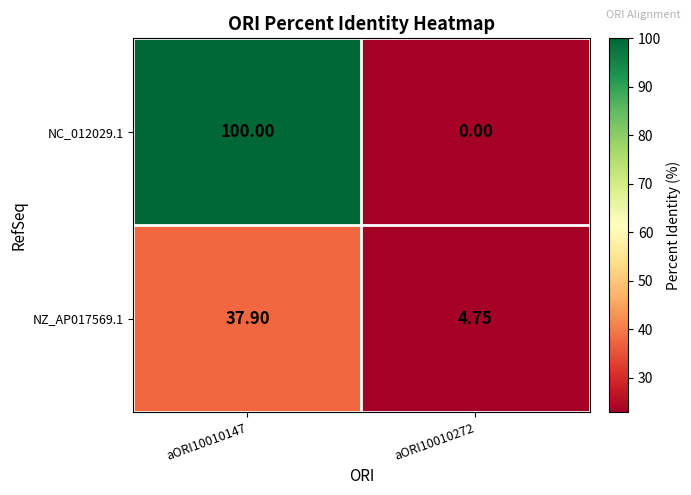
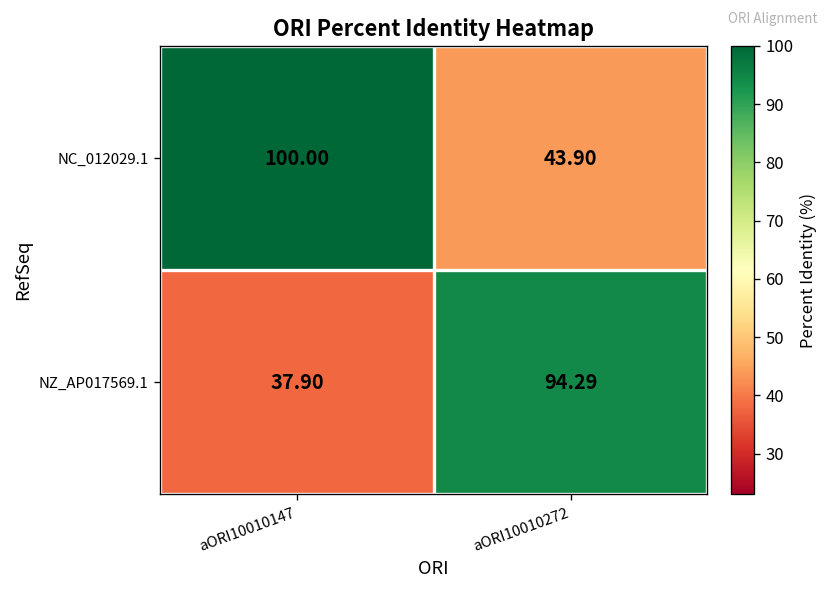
  {
    "NC_012029.1": {
      "aORI10010147": 100.00,
-     "aORI10010272": 0.00
+     "aORI10010272": 43.90
    },
    "NZ_AP017569.1": {
      "aORI10010147": 37.90,
-     "aORI10010272": 4.75
+     "aORI10010272": 94.29
    }
  }
